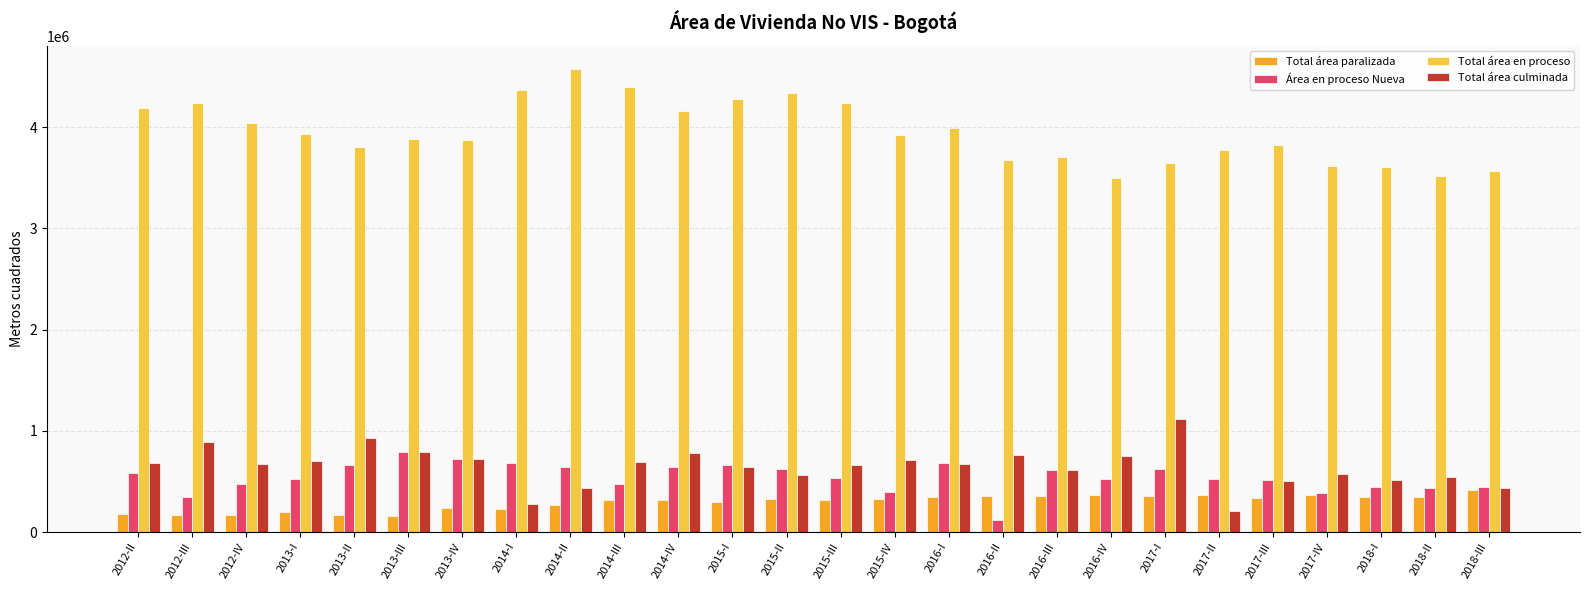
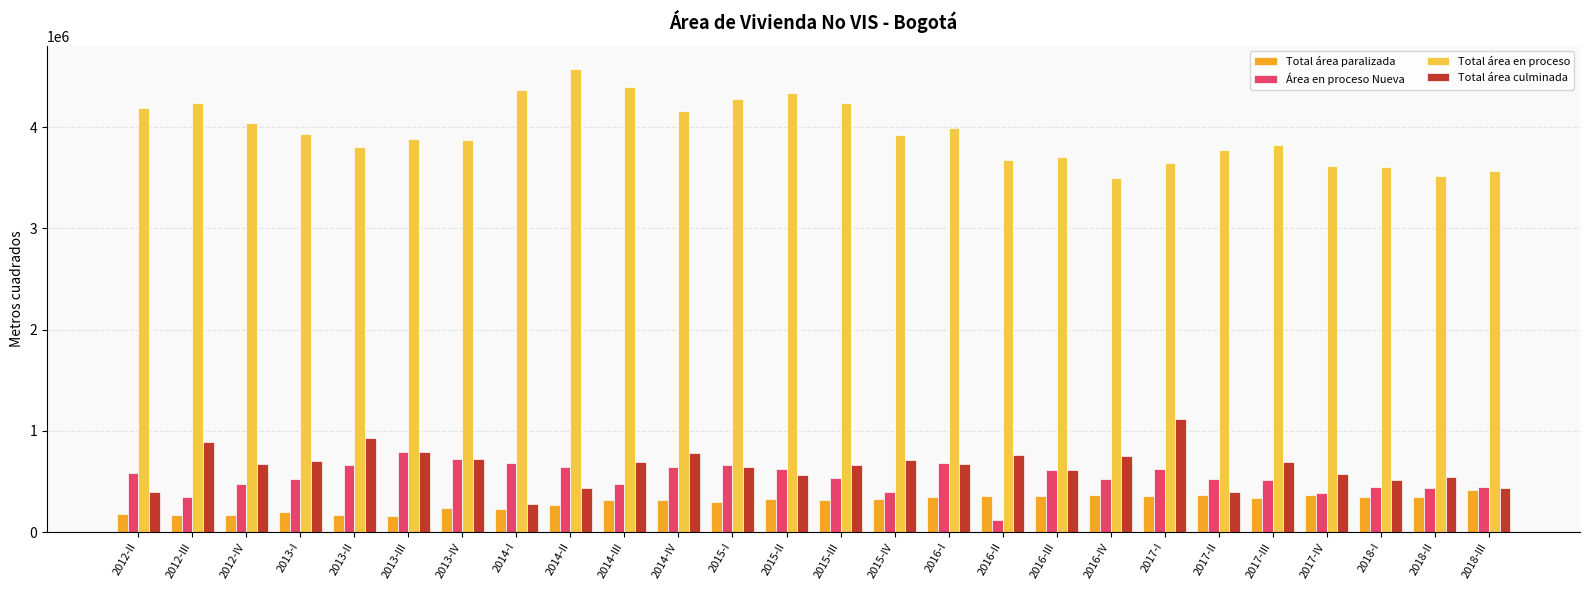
  {
    "Área en proceso Nueva": {
      "2012-II": 590000,
      "2012-III": 350000,
      "2012-IV": 480000,
      "2013-I": 520000,
      "2013-II": 660000,
      "2013-III": 790000,
      "2013-IV": 720000,
      "2014-I": 680000,
      "2014-II": 640000,
      "2014-III": 480000,
      "2014-IV": 640000,
      "2015-I": 660000,
      "2015-II": 630000,
      "2015-III": 530000,
      "2015-IV": 390000,
      "2016-I": 680000,
      "2016-II": 120000,
      "2016-III": 610000,
      "2016-IV": 520000,
      "2017-I": 630000,
      "2017-II": 530000,
      "2017-III": 510000,
      "2017-IV": 390000,
      "2018-I": 450000,
      "2018-II": 440000,
      "2018-III": 440000
    },
    "Total área culminada": {
-     "2012-II": 680000,
+     "2012-II": 400000,
      "2012-III": 890000,
      "2012-IV": 680000,
      "2013-I": 700000,
      "2013-II": 930000,
      "2013-III": 790000,
      "2013-IV": 720000,
      "2014-I": 280000,
      "2014-II": 440000,
      "2014-III": 690000,
      "2014-IV": 780000,
      "2015-I": 640000,
      "2015-II": 570000,
      "2015-III": 670000,
      "2015-IV": 710000,
      "2016-I": 670000,
      "2016-II": 760000,
      "2016-III": 620000,
      "2016-IV": 750000,
      "2017-I": 1120000,
-     "2017-II": 200000,
-     "2017-III": 500000,
+     "2017-II": 400000,
+     "2017-III": 690000,
      "2017-IV": 580000,
      "2018-I": 510000,
      "2018-II": 540000,
      "2018-III": 430000
    }
  }
